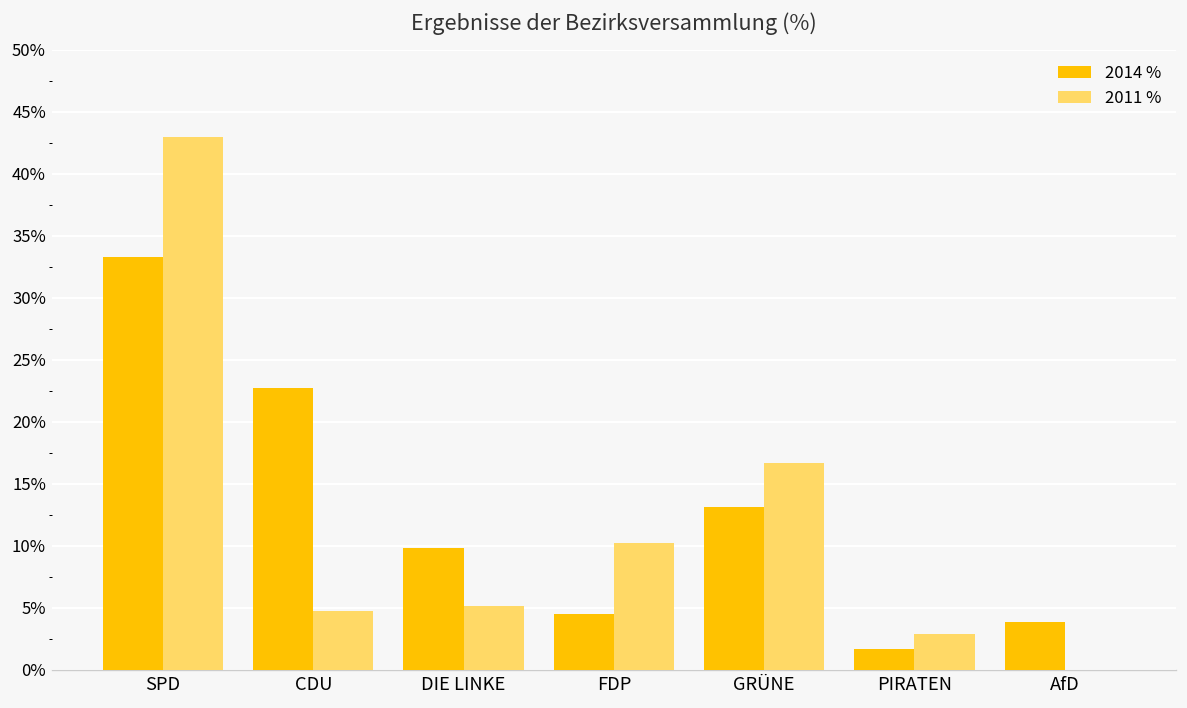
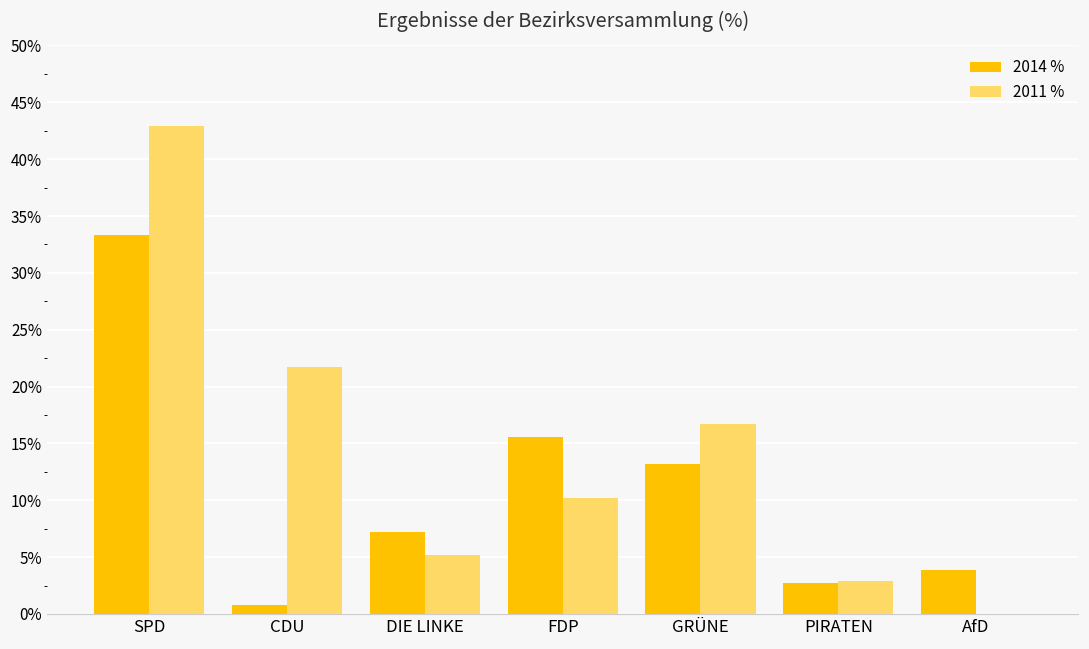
  {
    "2014 %": {
      "SPD": "33.3%",
-     "CDU": "22.7%",
-     "DIE LINKE": "9.8%",
-     "FDP": "4.5%",
+     "CDU": "0.8%",
+     "DIE LINKE": "7.2%",
+     "FDP": "15.6%",
      "GRÜNE": "13.2%",
-     "PIRATEN": "1.7%",
+     "PIRATEN": "2.7%",
      "AfD": "3.9%"
    },
    "2011 %": {
      "SPD": "42.9%",
-     "CDU": "4.7%",
+     "CDU": "21.8%",
      "DIE LINKE": "5.2%",
      "FDP": "10.2%",
      "GRÜNE": "16.7%",
      "PIRATEN": "2.9%",
      "AfD": "0.0%"
    }
  }
